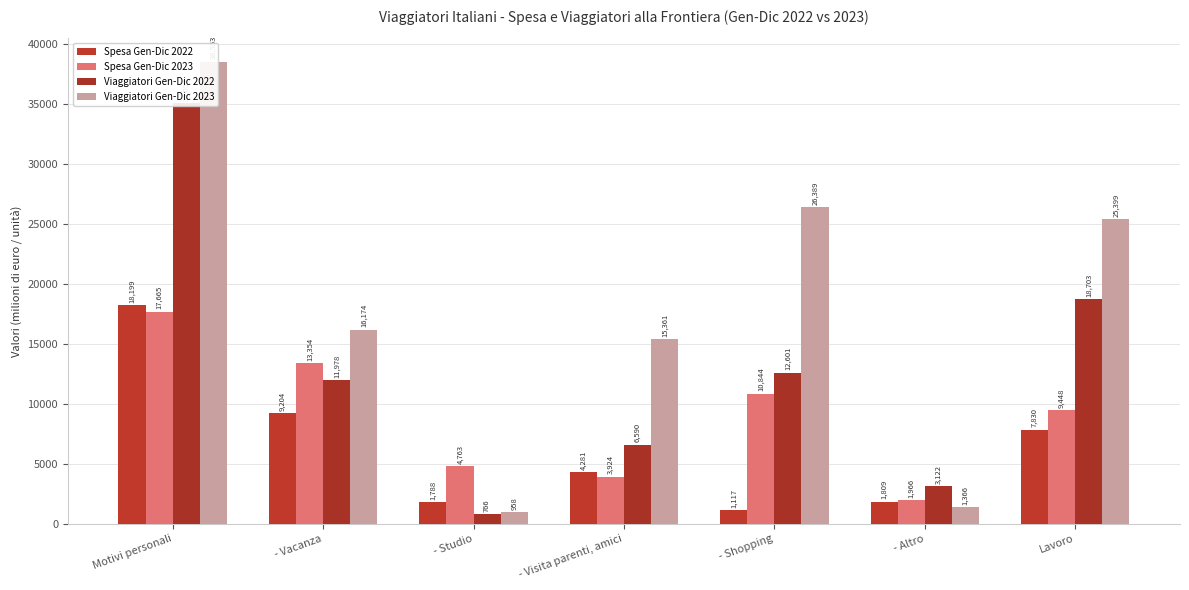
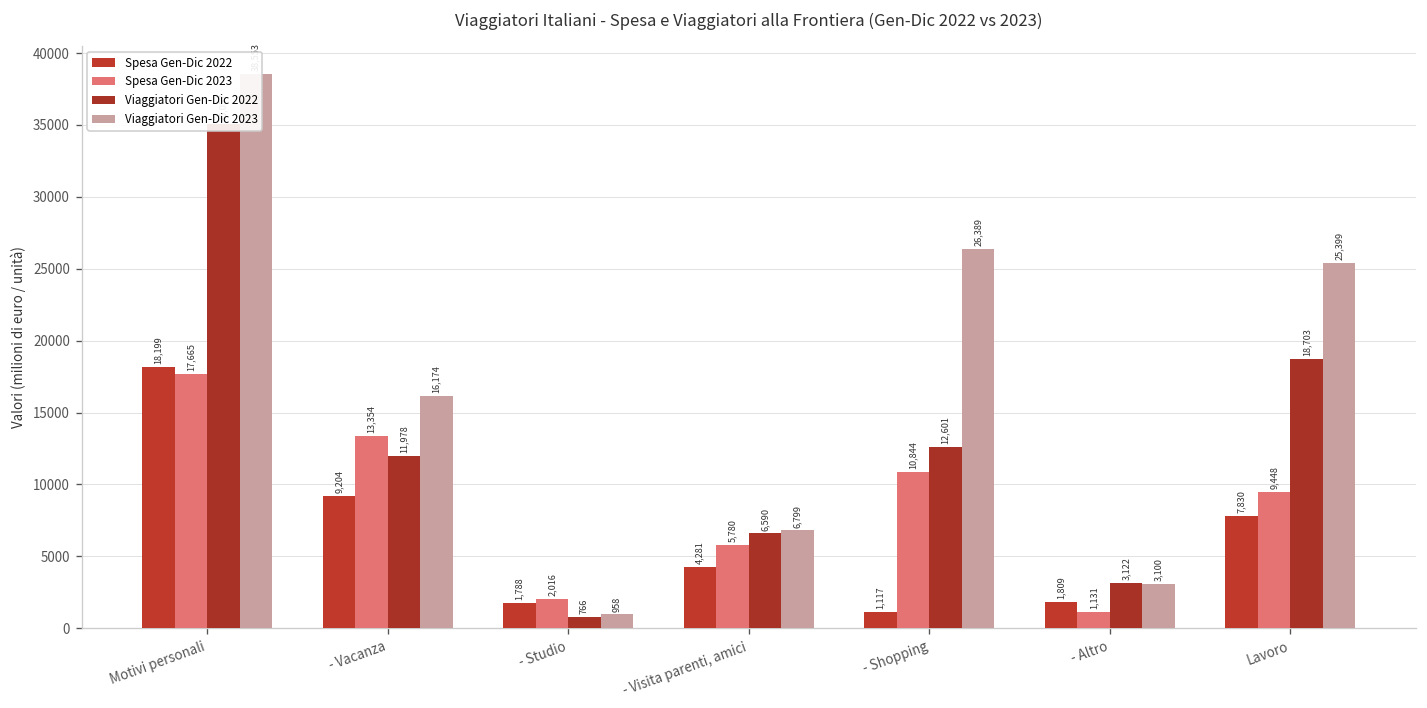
  {
    "Spesa Gen-Dic 2023": {
      "Motivi personali": "17,665",
      "- Vacanza": "13,354",
-     "- Studio": "4,763",
-     "- Visita parenti, amici": "3,924",
+     "- Studio": "2,016",
+     "- Visita parenti, amici": "5,780",
      "- Shopping": "10,844",
-     "- Altro": "1,966",
+     "- Altro": "1,131",
      "Lavoro": "9,448"
    },
    "Viaggiatori Gen-Dic 2023": {
      "- Vacanza": "16,174",
      "- Studio": "958",
-     "- Visita parenti, amici": "15,361",
+     "- Visita parenti, amici": "6,799",
      "- Shopping": "26,389",
-     "- Altro": "1,366",
+     "- Altro": "3,100",
      "Lavoro": "25,399"
    }
  }
